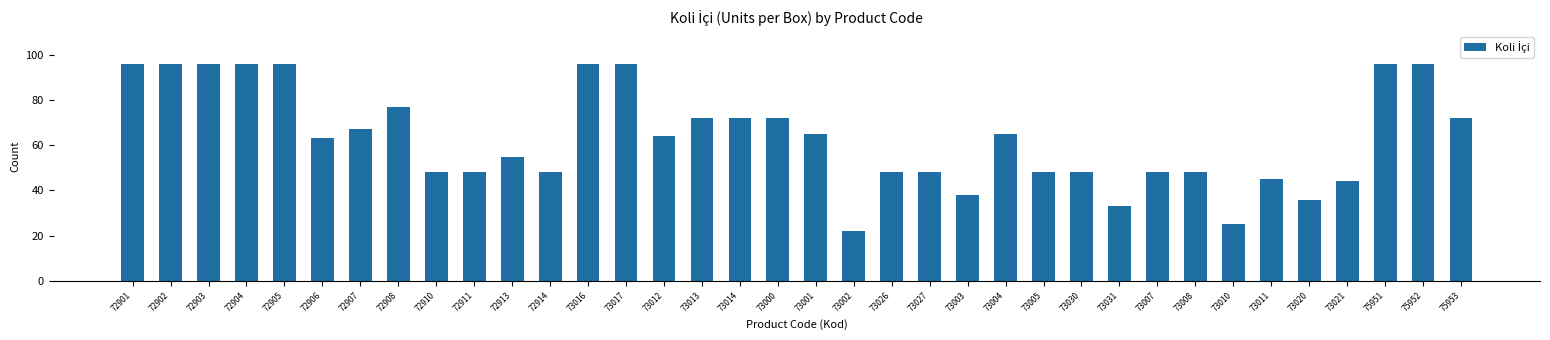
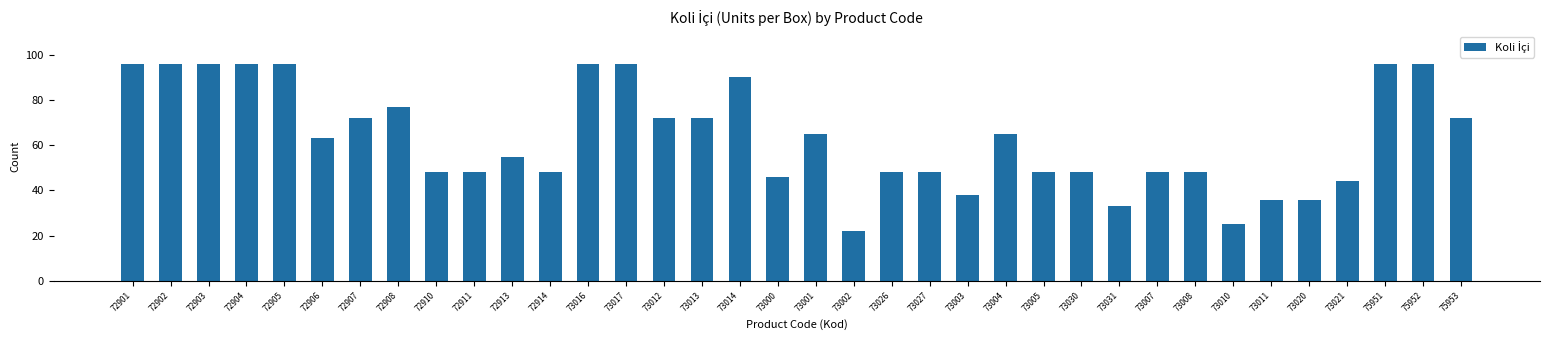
  {
    "72901": 96,
    "72902": 96,
    "72903": 96,
    "72904": 96,
    "72905": 96,
    "72906": 63,
-   "72907": 67,
+   "72907": 72,
    "72908": 77,
    "72910": 48,
    "72911": 48,
    "72913": 55,
    "72914": 48,
    "73016": 96,
    "73017": 96,
-   "73012": 64,
+   "73012": 72,
    "73013": 72,
-   "73014": 72,
-   "73000": 72,
+   "73014": 90,
+   "73000": 46,
    "73001": 65,
    "73002": 22,
    "73026": 48,
    "73027": 48,
    "73003": 38,
    "73004": 65,
    "73005": 48,
    "73030": 48,
    "73031": 33,
    "73007": 48,
    "73008": 48,
    "73010": 25,
-   "73011": 45,
+   "73011": 36,
    "73020": 36,
    "73021": 44,
    "75951": 96,
    "75952": 96,
    "75953": 72
  }
